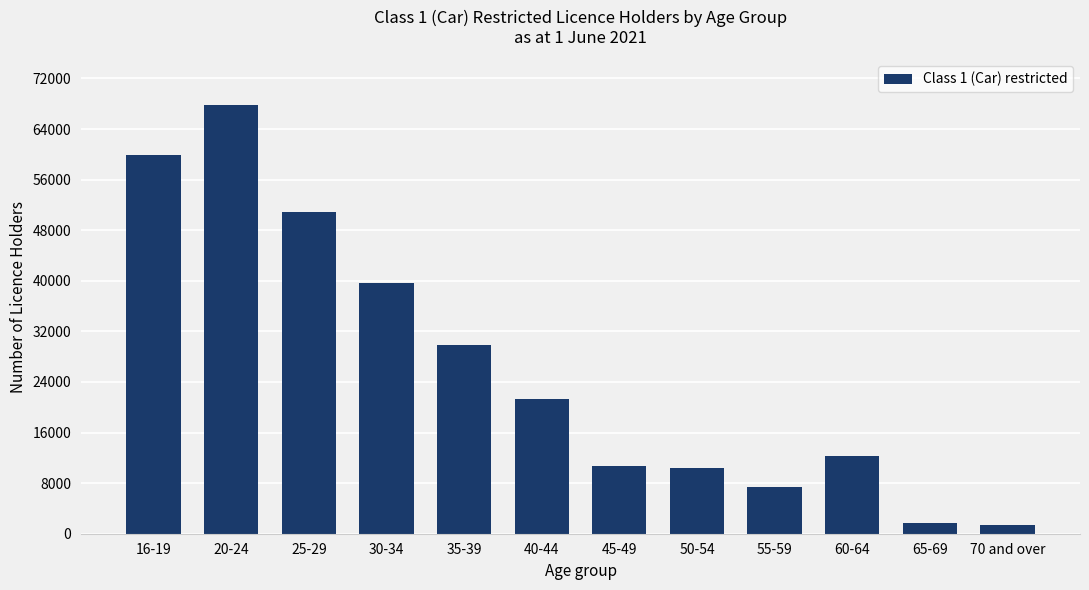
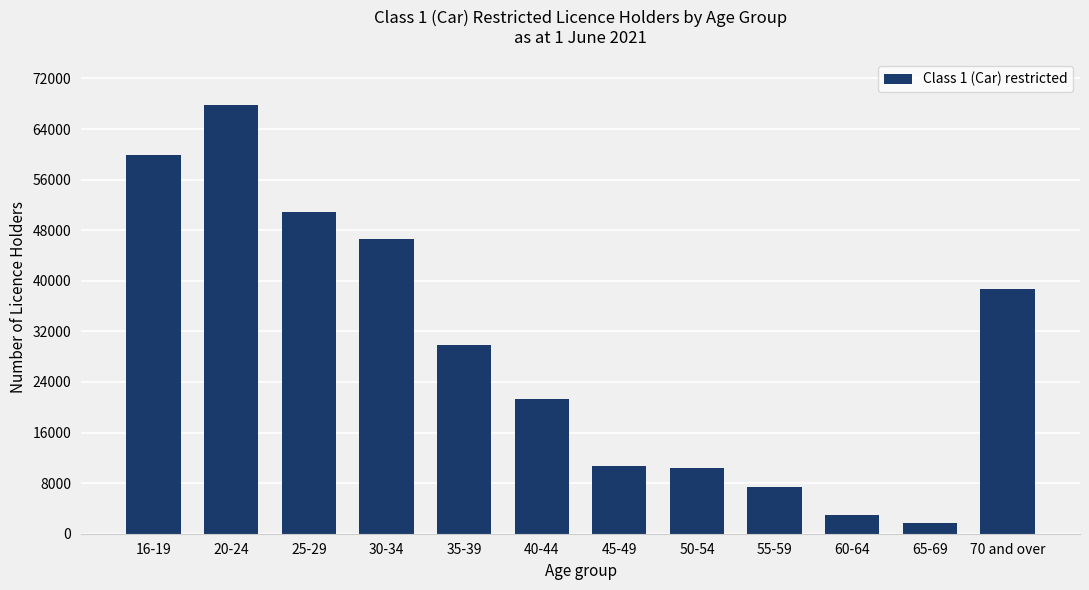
  {
    "16-19": 60000,
    "20-24": 68000,
    "25-29": 51000,
-   "30-34": 40000,
+   "30-34": 47000,
    "35-39": 30000,
    "40-44": 21000,
    "45-49": 11000,
    "50-54": 10000,
    "55-59": 7000,
-   "60-64": 12000,
+   "60-64": 3000,
    "65-69": 2000,
-   "70 and over": 1000
+   "70 and over": 39000
  }
